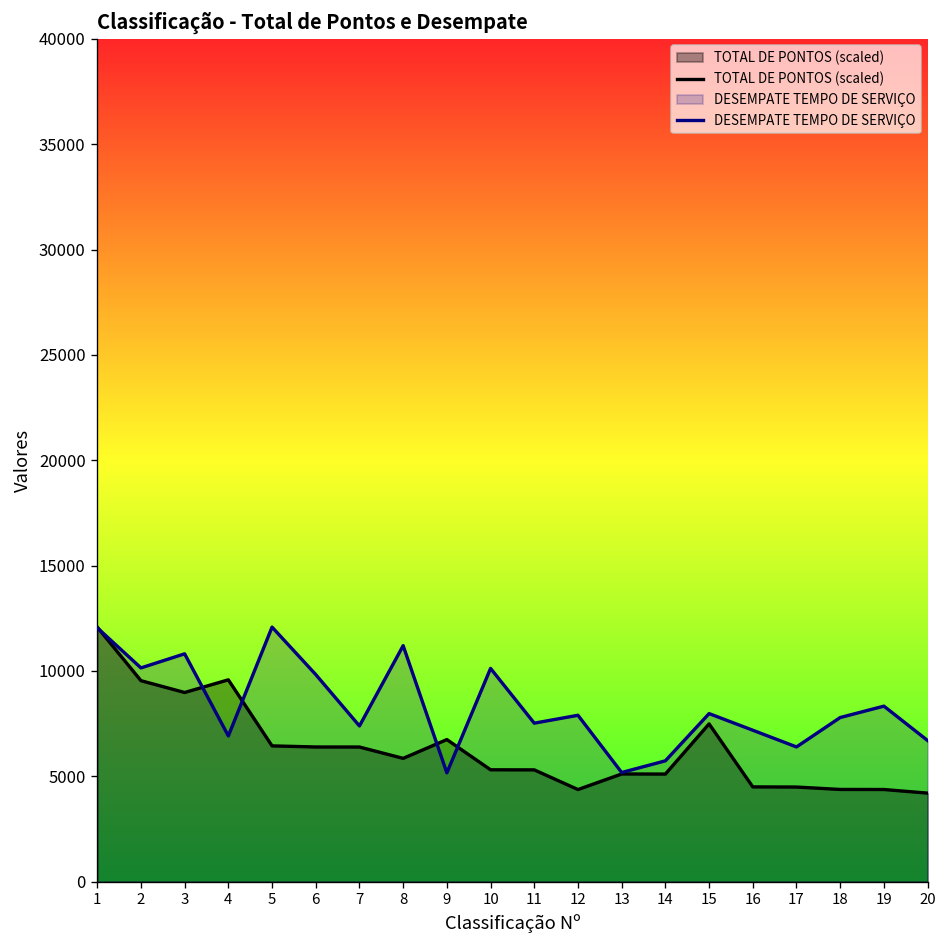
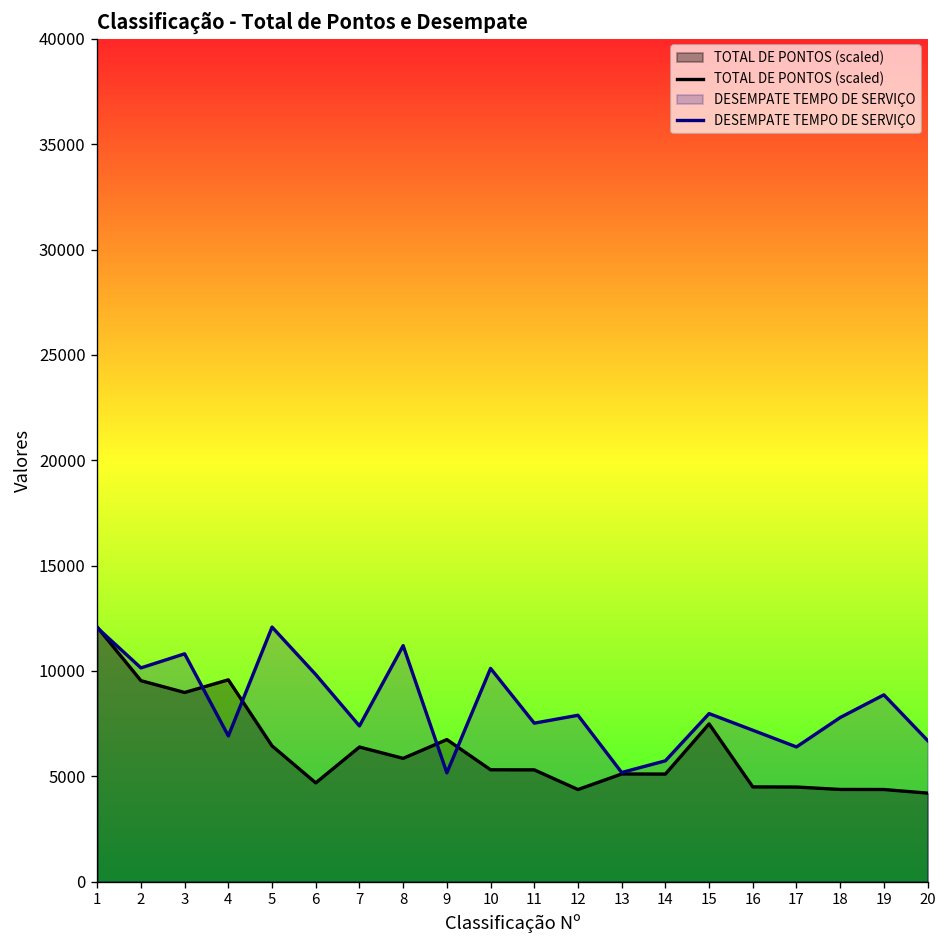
  {
    "TOTAL DE PONTOS (scaled)": {
      "2": 9500,
      "3": 9000,
      "4": 9600,
      "5": 6400,
-     "6": 6400,
+     "6": 4700,
      "7": 6400,
      "8": 5900,
      "9": 6700,
      "10": 5300,
      "11": 5300,
      "12": 4400,
      "14": 5100,
      "15": 7500,
      "16": 4500,
      "17": 4500,
      "18": 4400,
      "19": 4400,
      "20": 4200
    },
    "DESEMPATE TEMPO DE SERVIÇO": {
      "2": 10100,
      "3": 10800,
      "4": 6900,
      "5": 12100,
      "6": 9800,
      "7": 7400,
      "8": 11200,
      "9": 5200,
      "10": 10100,
      "11": 7500,
      "12": 7900,
      "14": 5700,
      "15": 8000,
      "16": 7200,
      "17": 6400,
      "18": 7800,
-     "19": 8300,
+     "19": 8900,
      "20": 6700
    }
  }
